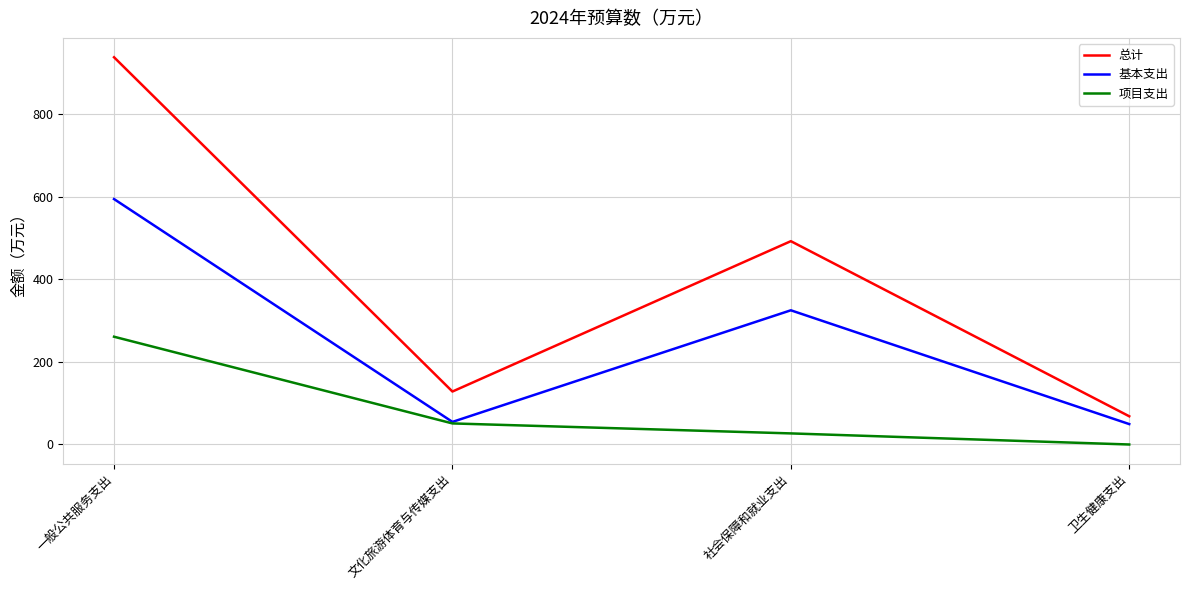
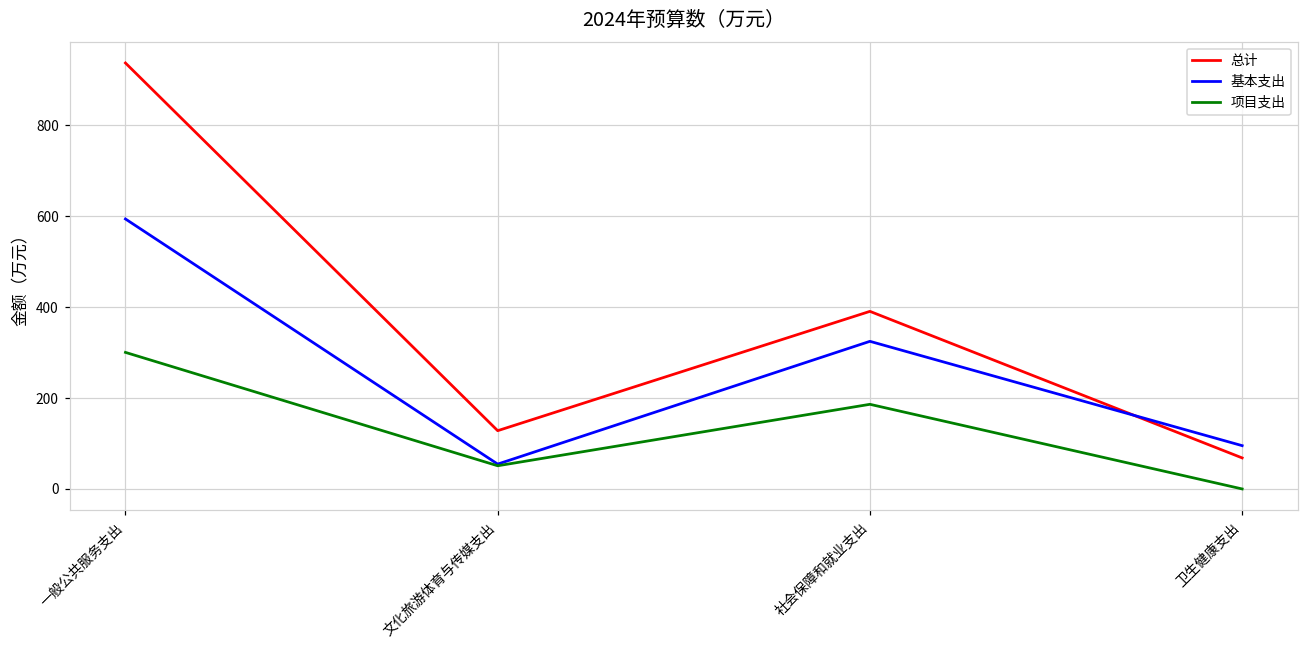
  {
    "总计": {
      "一般公共服务支出": 940,
      "文化旅游体育与传媒支出": 130,
-     "社会保障和就业支出": 490,
+     "社会保障和就业支出": 390,
      "卫生健康支出": 70
    },
    "基本支出": {
      "一般公共服务支出": 590,
      "社会保障和就业支出": 320,
-     "卫生健康支出": 50
+     "卫生健康支出": 100
    },
    "项目支出": {
-     "一般公共服务支出": 260,
-     "社会保障和就业支出": 30,
+     "一般公共服务支出": 300,
+     "社会保障和就业支出": 190,
      "卫生健康支出": 0
    }
  }
